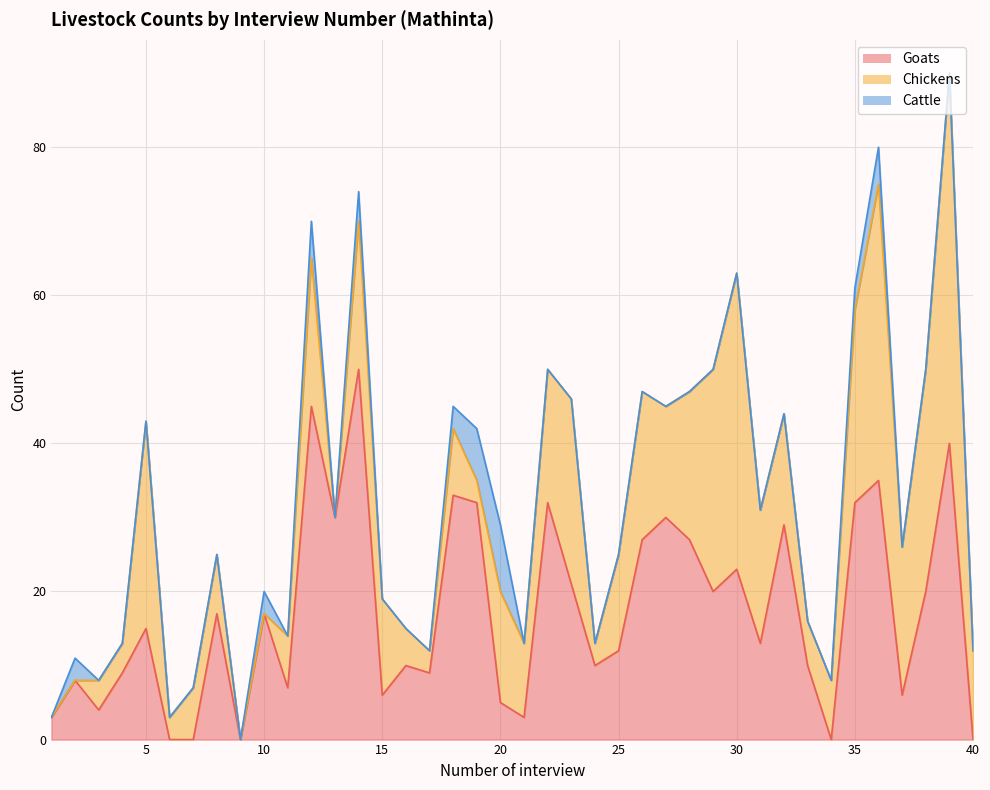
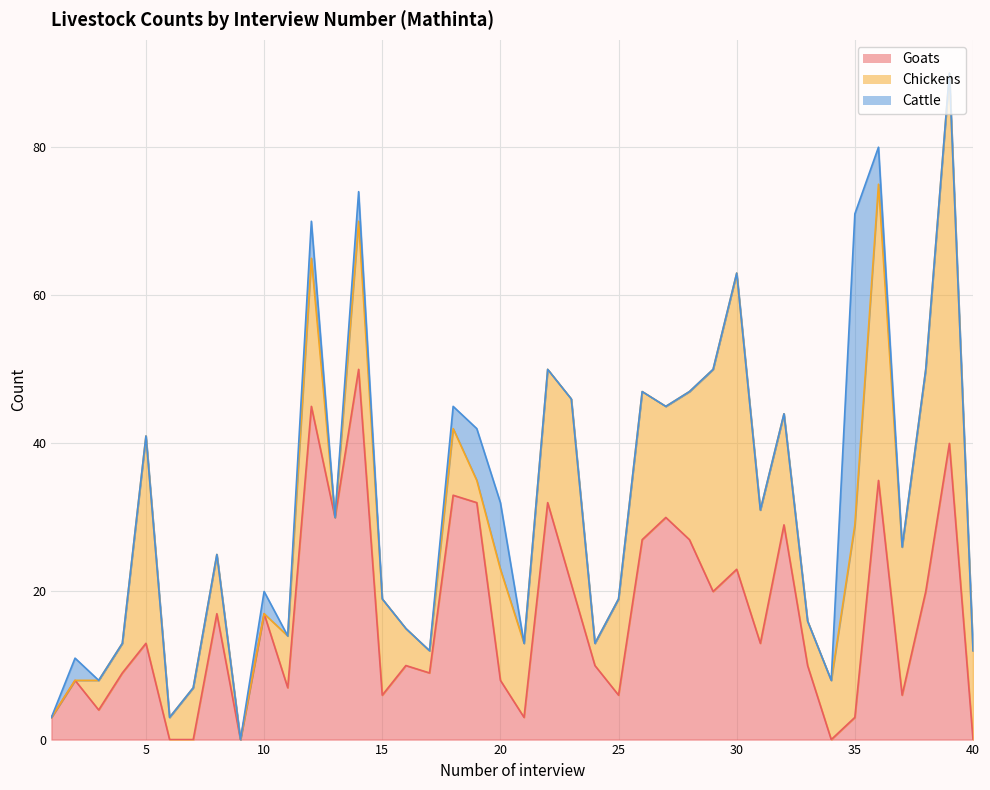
  {
    "Goats": {
-     "5": 15,
+     "5": 13,
      "15": 6,
-     "20": 5,
-     "25": 12,
+     "20": 8,
+     "25": 6,
      "30": 23,
-     "35": 32,
+     "35": 3,
      "40": 0
    },
    "Chickens": {
      "20": 15,
      "35": 26
    },
    "Cattle": {
      "10": 3,
      "20": 9,
-     "35": 3
+     "35": 42
    }
  }
